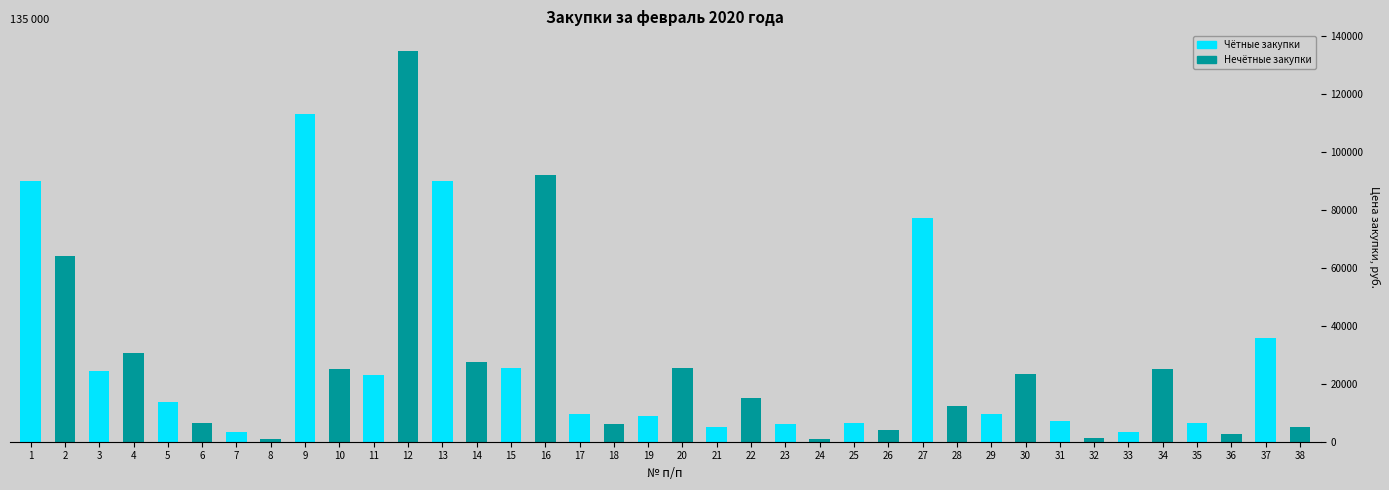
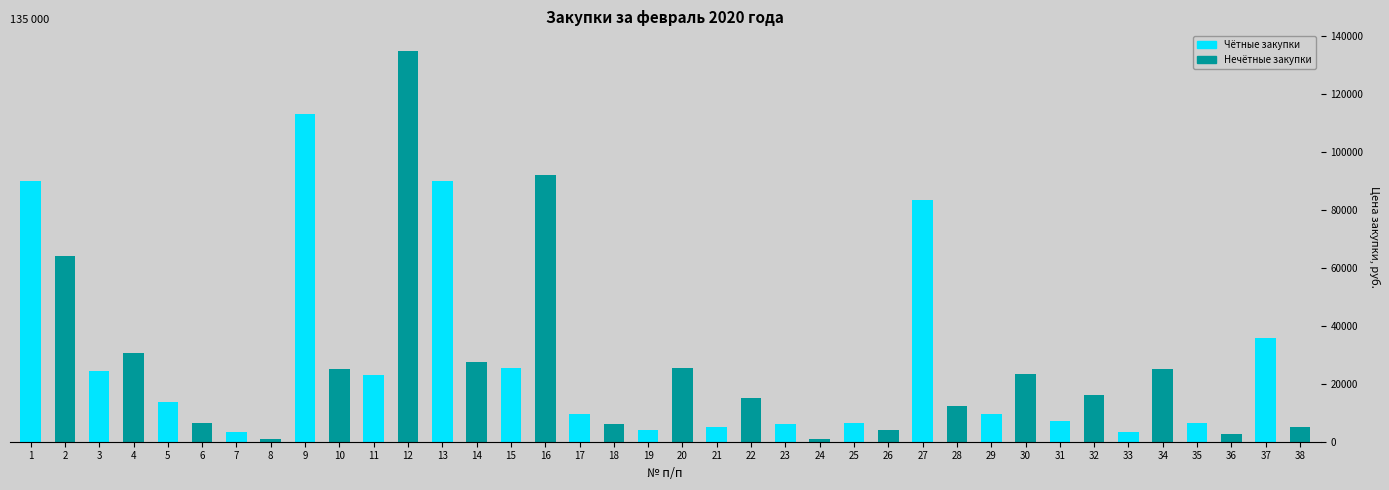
  {
    "1": 90000,
    "2": 64000,
    "3": 24000,
    "4": 31000,
    "5": 14000,
    "6": 6000,
    "7": 3000,
    "8": 1000,
    "9": 113000,
    "10": 25000,
    "11": 23000,
    "12": 135000,
    "13": 90000,
    "14": 28000,
    "15": 25000,
    "16": 92000,
    "17": 10000,
    "18": 6000,
-   "19": 9000,
+   "19": 4000,
    "20": 26000,
    "21": 5000,
    "22": 15000,
    "23": 6000,
    "25": 7000,
    "26": 4000,
-   "27": 77000,
+   "27": 83000,
    "28": 13000,
    "29": 9000,
    "30": 23000,
    "31": 7000,
-   "32": 1000,
+   "32": 16000,
    "33": 3000,
    "34": 25000,
    "35": 6000,
    "36": 3000,
    "37": 36000,
    "38": 5000
  }
